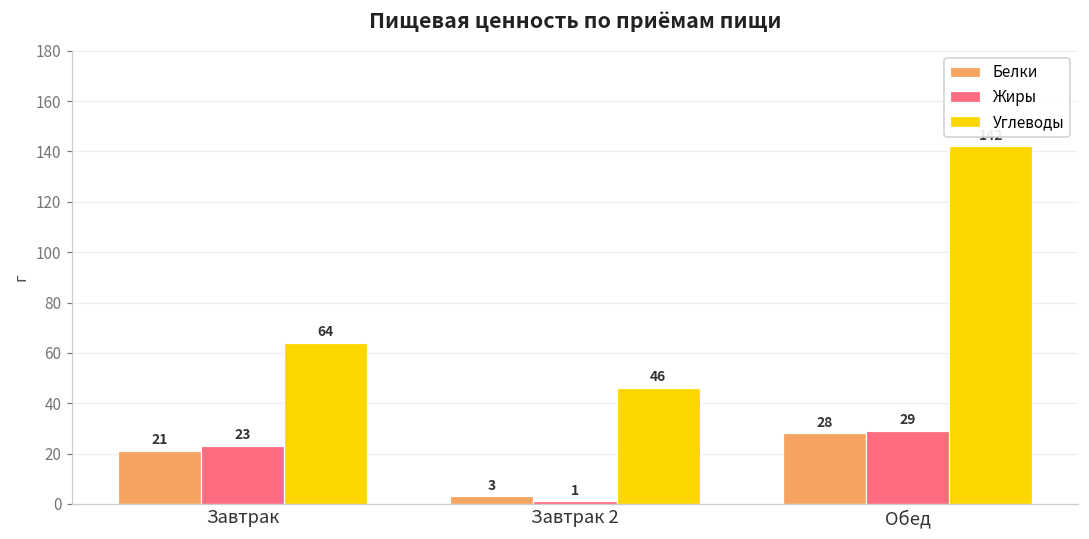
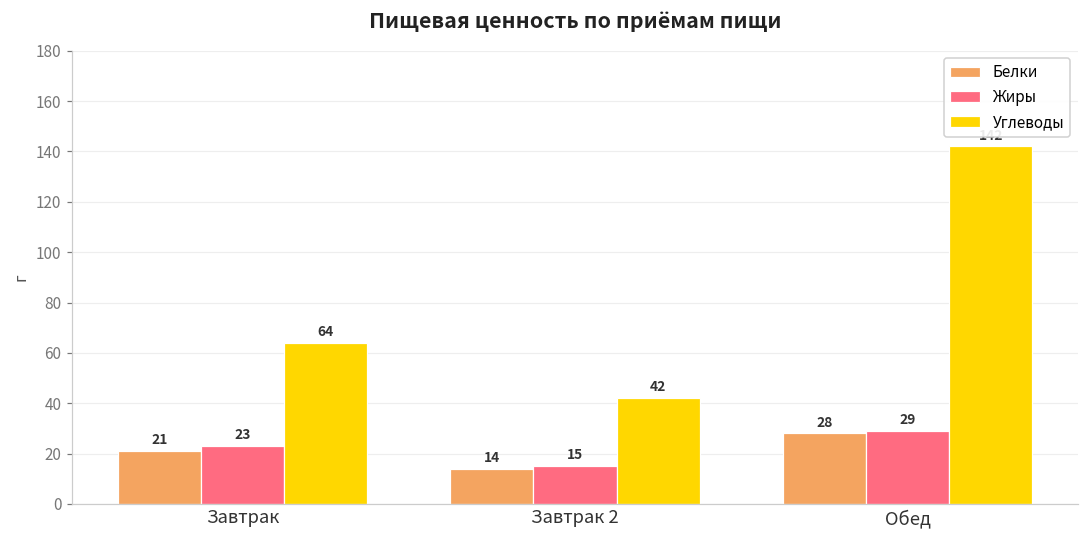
  {
    "Белки": {
      "Завтрак": 21,
-     "Завтрак 2": 3,
+     "Завтрак 2": 14,
      "Обед": 28
    },
    "Жиры": {
      "Завтрак": 23,
-     "Завтрак 2": 1,
+     "Завтрак 2": 15,
      "Обед": 29
    },
    "Углеводы": {
      "Завтрак": 64,
-     "Завтрак 2": 46
+     "Завтрак 2": 42
    }
  }
